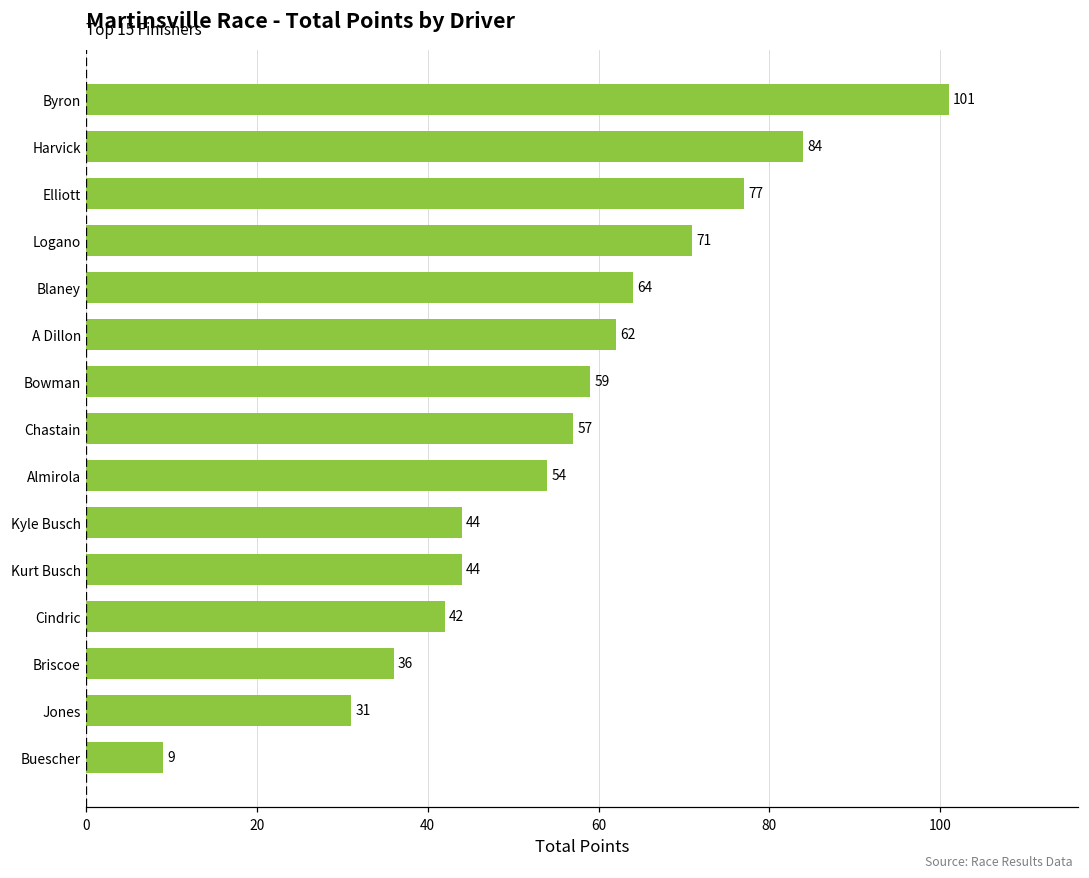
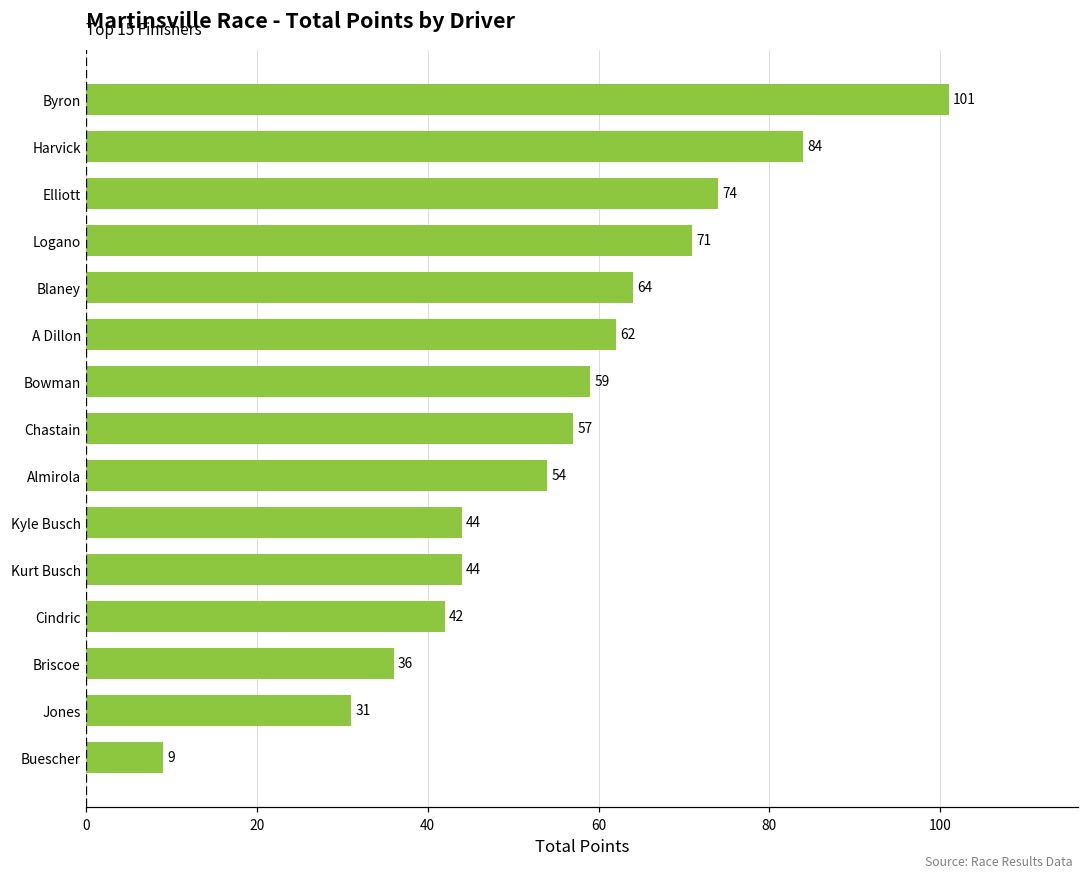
  {
    "Byron": 101,
    "Harvick": 84,
-   "Elliott": 77,
+   "Elliott": 74,
    "Logano": 71,
    "Blaney": 64,
    "A Dillon": 62,
    "Bowman": 59,
    "Chastain": 57,
    "Almirola": 54,
    "Kyle Busch": 44,
    "Kurt Busch": 44,
    "Cindric": 42,
    "Briscoe": 36,
    "Jones": 31,
    "Buescher": 9
  }
